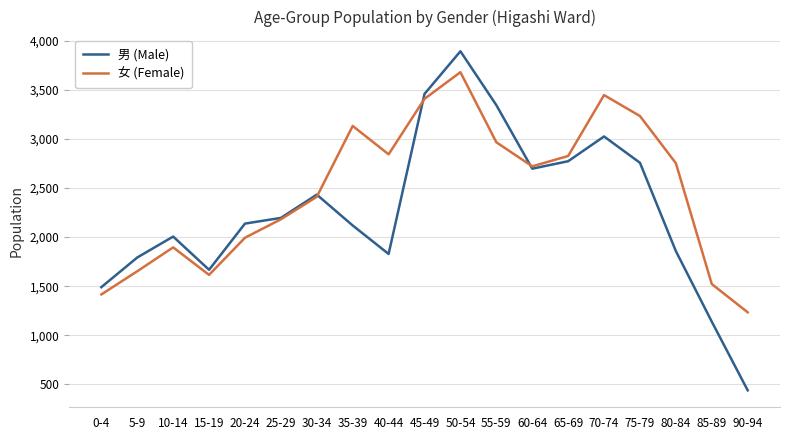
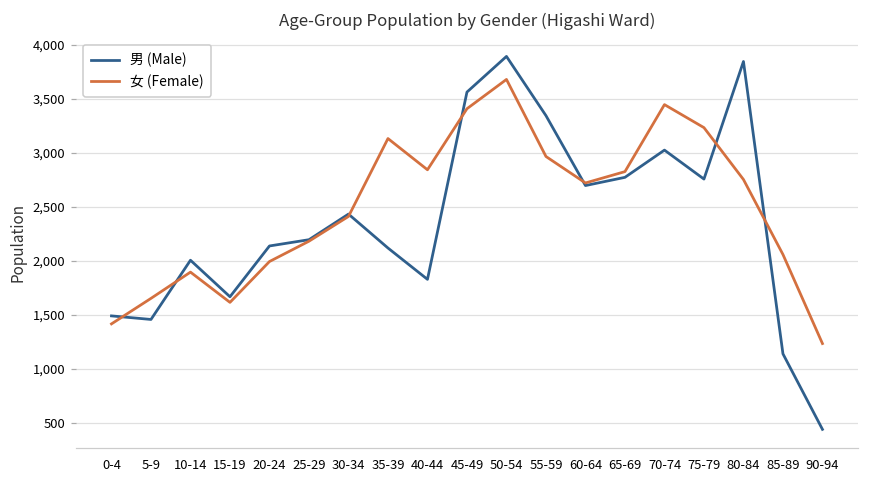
  {
    "男 (Male)": {
      "0-4": "1,500",
-     "5-9": "1,800",
+     "5-9": "1,500",
      "10-14": "2,000",
      "15-19": "1,700",
      "20-24": "2,100",
      "35-39": "2,100",
      "40-44": "1,800",
-     "45-49": "3,500",
+     "45-49": "3,600",
      "50-54": "3,900",
      "55-59": "3,300",
      "65-69": "2,800",
      "70-74": "3,000",
      "75-79": "2,800",
-     "80-84": "1,900",
+     "80-84": "3,800",
      "85-89": "1,100",
      "90-94": "400"
    },
    "女 (Female)": {
      "0-4": "1,400",
      "5-9": "1,700",
      "10-14": "1,900",
      "15-19": "1,600",
      "20-24": "2,000",
      "35-39": "3,100",
      "40-44": "2,800",
      "45-49": "3,400",
      "50-54": "3,700",
      "55-59": "3,000",
      "65-69": "2,800",
      "70-74": "3,400",
      "75-79": "3,200",
      "80-84": "2,800",
-     "85-89": "1,500",
+     "85-89": "2,100",
      "90-94": "1,200"
    }
  }
